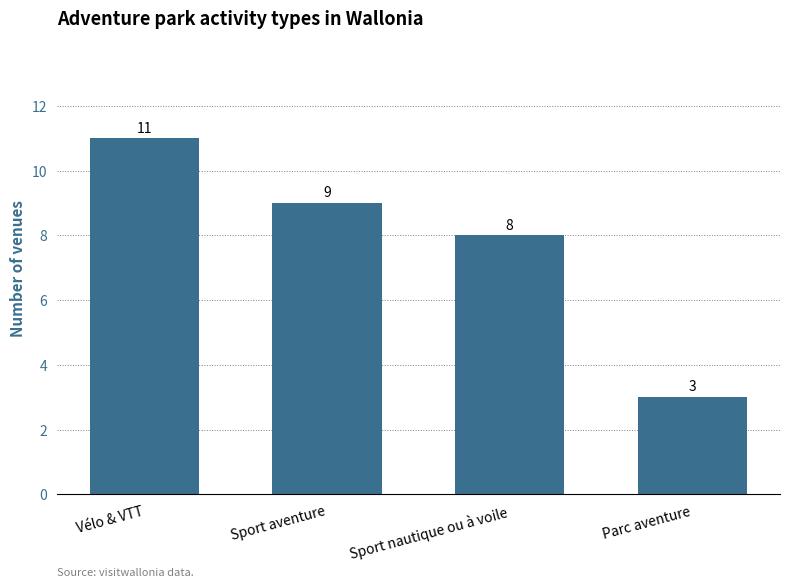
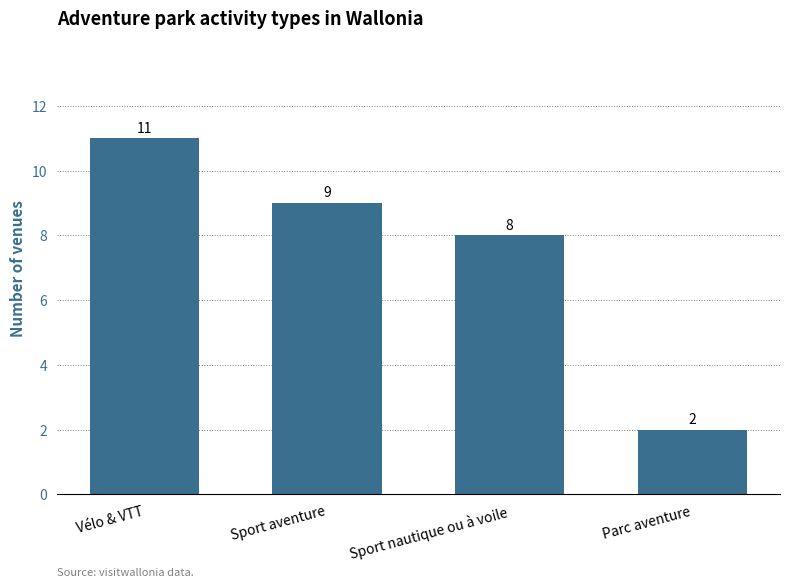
  {
    "Vélo & VTT": 11,
    "Sport aventure": 9,
    "Sport nautique ou à voile": 8,
-   "Parc aventure": 3
+   "Parc aventure": 2
  }
